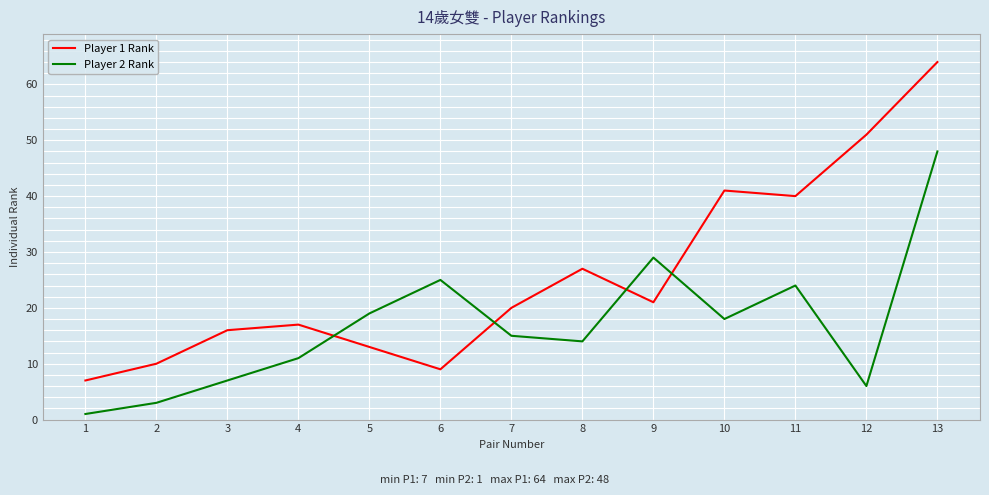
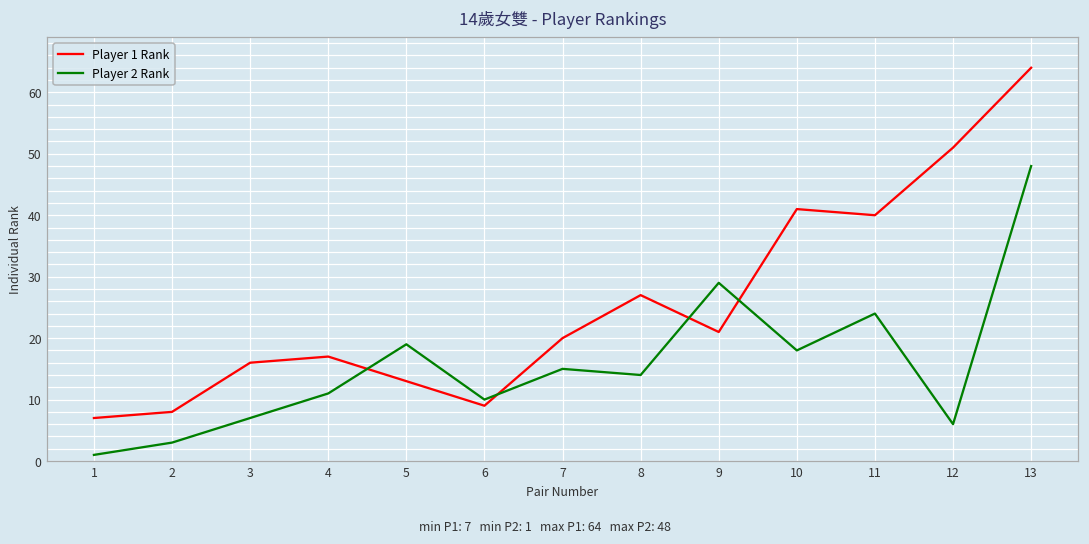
  {
    "Player 1 Rank": {
      "1": 7,
-     "2": 10,
+     "2": 8,
      "3": 16,
      "4": 17,
      "5": 13,
      "6": 9,
      "7": 20,
      "8": 27,
      "9": 21,
      "10": 41,
      "11": 40,
      "12": 51,
      "13": 64
    },
    "Player 2 Rank": {
      "1": 1,
      "2": 3,
      "3": 7,
      "4": 11,
      "5": 19,
-     "6": 25,
+     "6": 10,
      "7": 15,
      "8": 14,
      "9": 29,
      "10": 18,
      "11": 24,
      "12": 6,
      "13": 48
    }
  }
